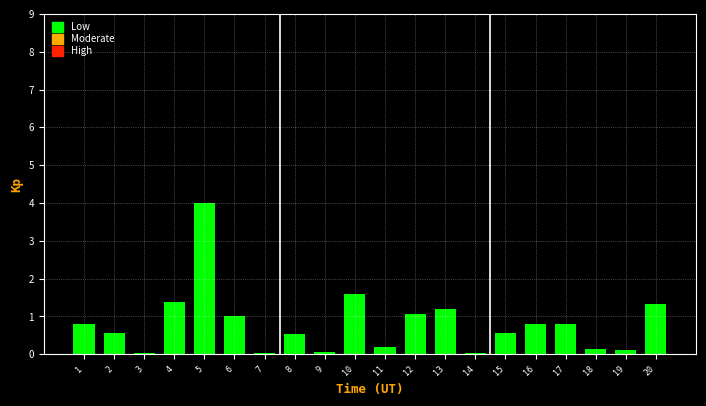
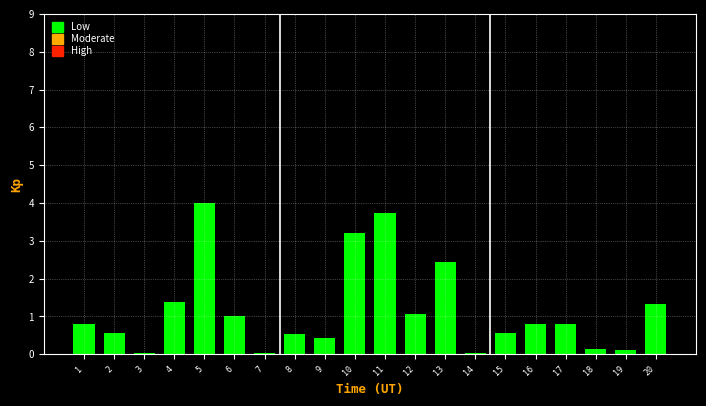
  {
    "1": 0.8,
    "2": 0.6,
    "4": 1.4,
    "5": 4.0,
    "6": 1.0,
    "8": 0.5,
-   "9": 0.1,
-   "10": 1.6,
-   "11": 0.2,
+   "9": 0.4,
+   "10": 3.2,
+   "11": 3.7,
    "12": 1.1,
-   "13": 1.2,
+   "13": 2.5,
    "15": 0.6,
    "16": 0.8,
    "17": 0.8,
    "18": 0.1,
    "19": 0.1,
    "20": 1.3
  }
